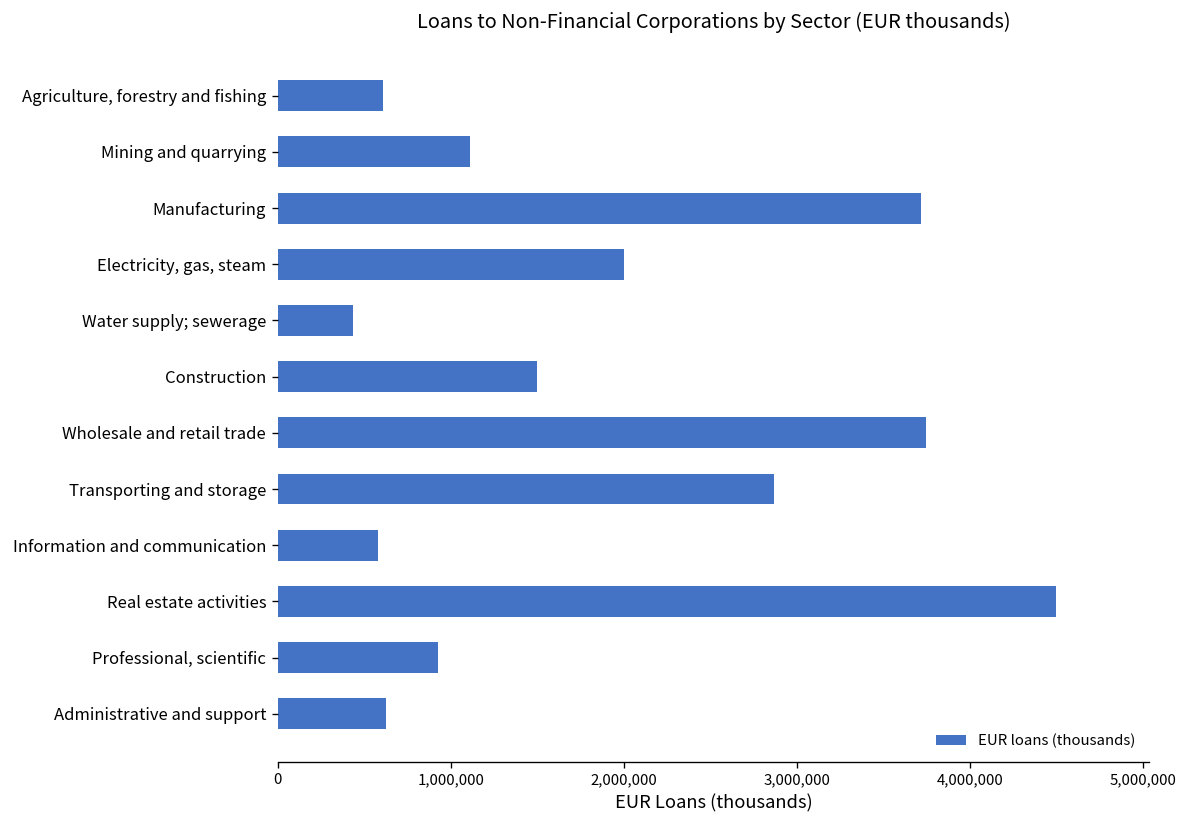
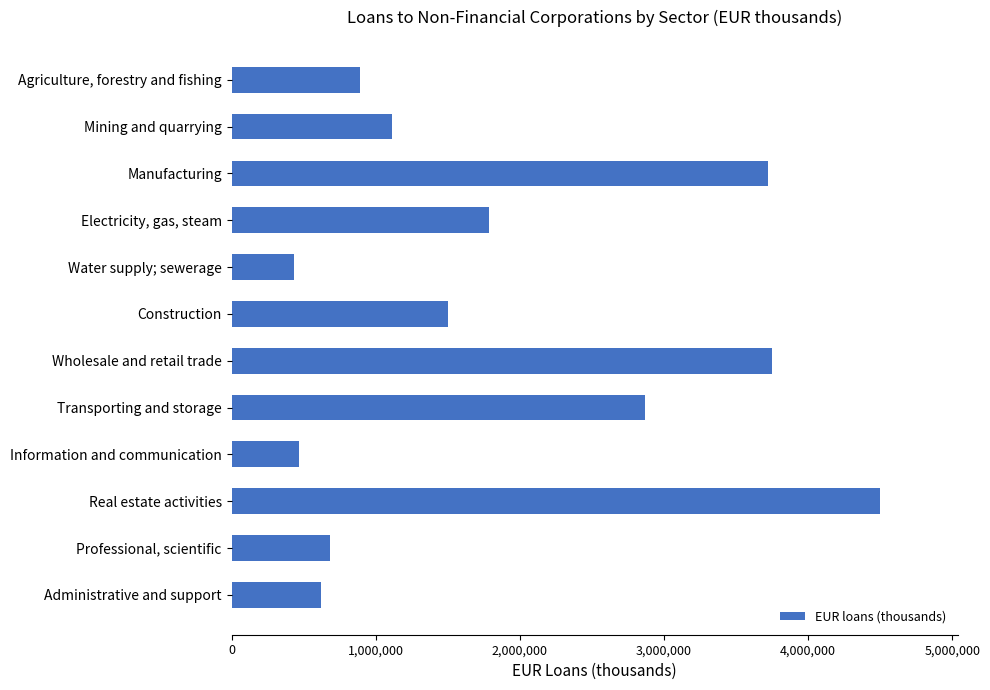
  {
-   "Agriculture, forestry and fishing": "600,000",
+   "Agriculture, forestry and fishing": "890,000",
    "Mining and quarrying": "1,110,000",
    "Manufacturing": "3,720,000",
-   "Electricity, gas, steam": "2,000,000",
+   "Electricity, gas, steam": "1,790,000",
    "Water supply; sewerage": "430,000",
    "Construction": "1,500,000",
    "Wholesale and retail trade": "3,750,000",
    "Transporting and storage": "2,870,000",
-   "Information and communication": "580,000",
+   "Information and communication": "460,000",
    "Real estate activities": "4,500,000",
-   "Professional, scientific": "920,000",
+   "Professional, scientific": "690,000",
    "Administrative and support": "620,000"
  }
